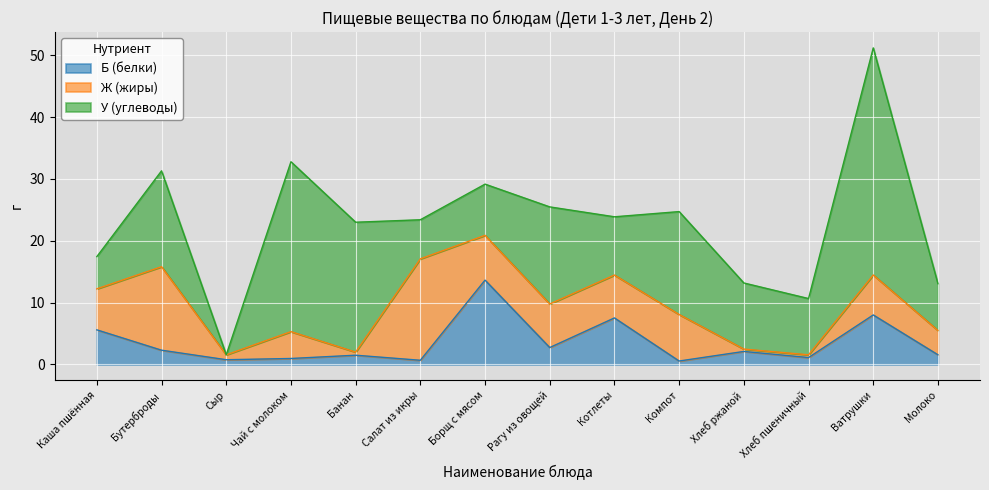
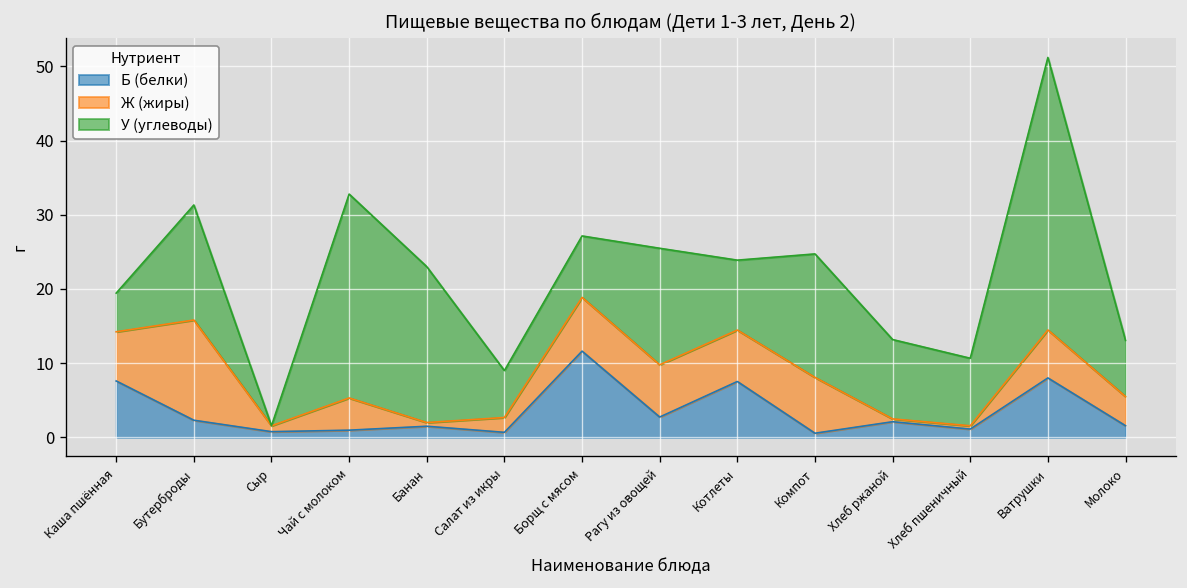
  {
    "Б (белки)": {
-     "Каша пшённая": 6,
+     "Каша пшённая": 8,
      "Бутерброды": 2,
      "Сыр": 1,
      "Чай с молоком": 1,
      "Банан": 2,
      "Салат из икры": 1,
-     "Борщ с мясом": 14,
+     "Борщ с мясом": 12,
      "Рагу из овощей": 3,
      "Котлеты": 8,
      "Компот": 1,
      "Хлеб пшеничный": 1,
      "Ватрушки": 8,
      "Молоко": 2
    },
    "Ж (жиры)": {
      "Каша пшённая": 7,
      "Бутерброды": 14,
      "Чай с молоком": 4,
      "Банан": 1,
-     "Салат из икры": 16,
+     "Салат из икры": 2,
      "Борщ с мясом": 7,
      "Рагу из овощей": 7,
      "Котлеты": 7,
      "Компот": 8,
      "Хлеб пшеничный": 0,
      "Ватрушки": 6,
      "Молоко": 4
    },
    "У (углеводы)": {
      "Каша пшённая": 5,
      "Бутерброды": 16,
      "Чай с молоком": 27,
      "Банан": 21,
      "Салат из икры": 6,
      "Борщ с мясом": 8,
      "Рагу из овощей": 16,
      "Котлеты": 9,
      "Компот": 17,
      "Хлеб ржаной": 11,
      "Хлеб пшеничный": 9,
      "Ватрушки": 37,
      "Молоко": 8
    }
  }
